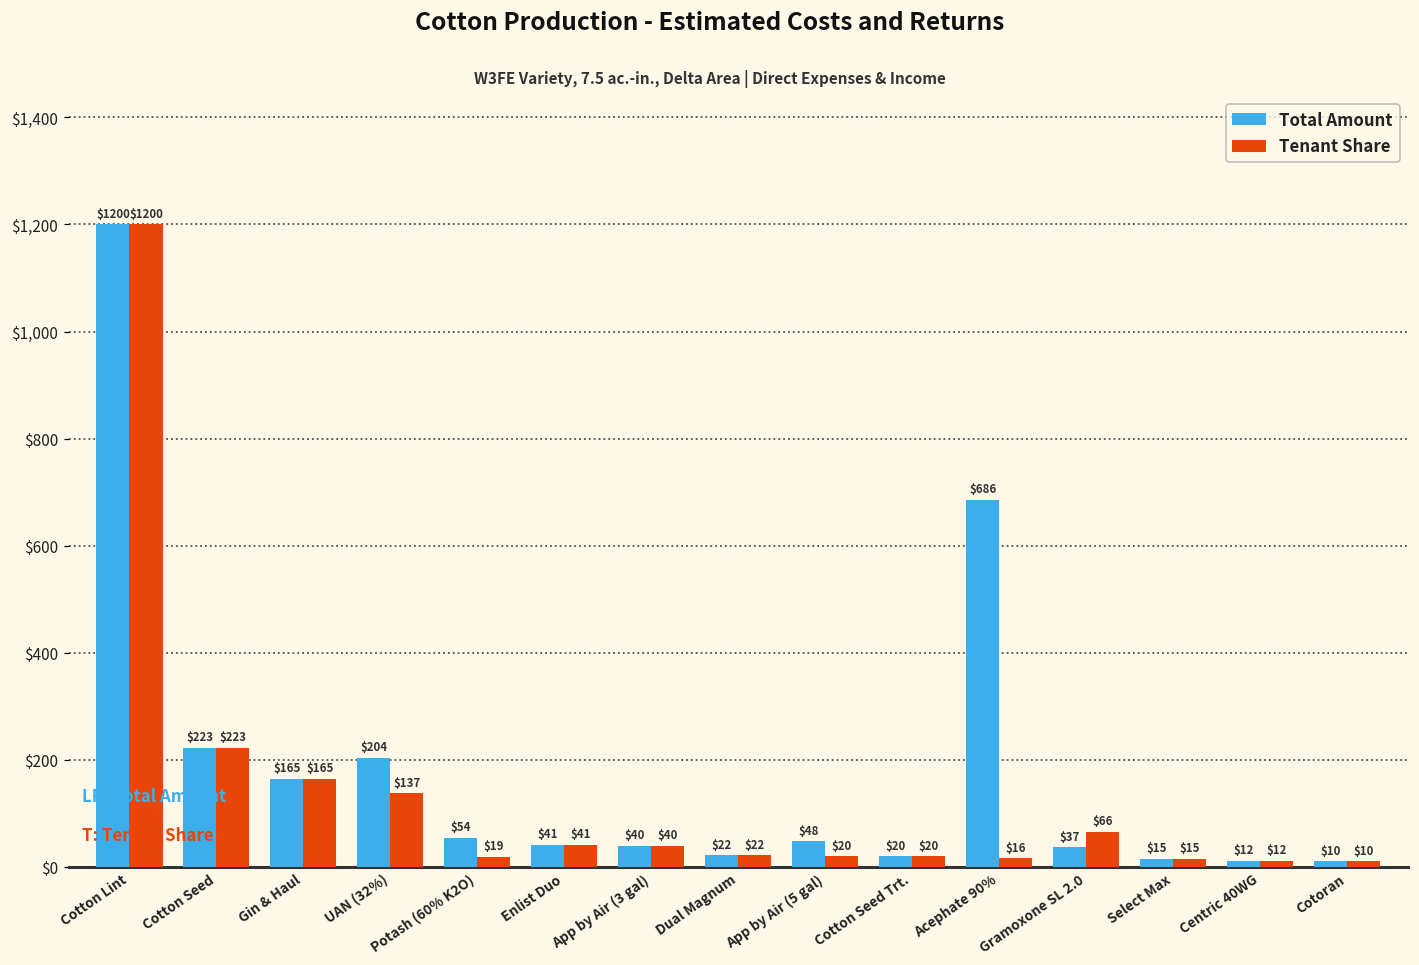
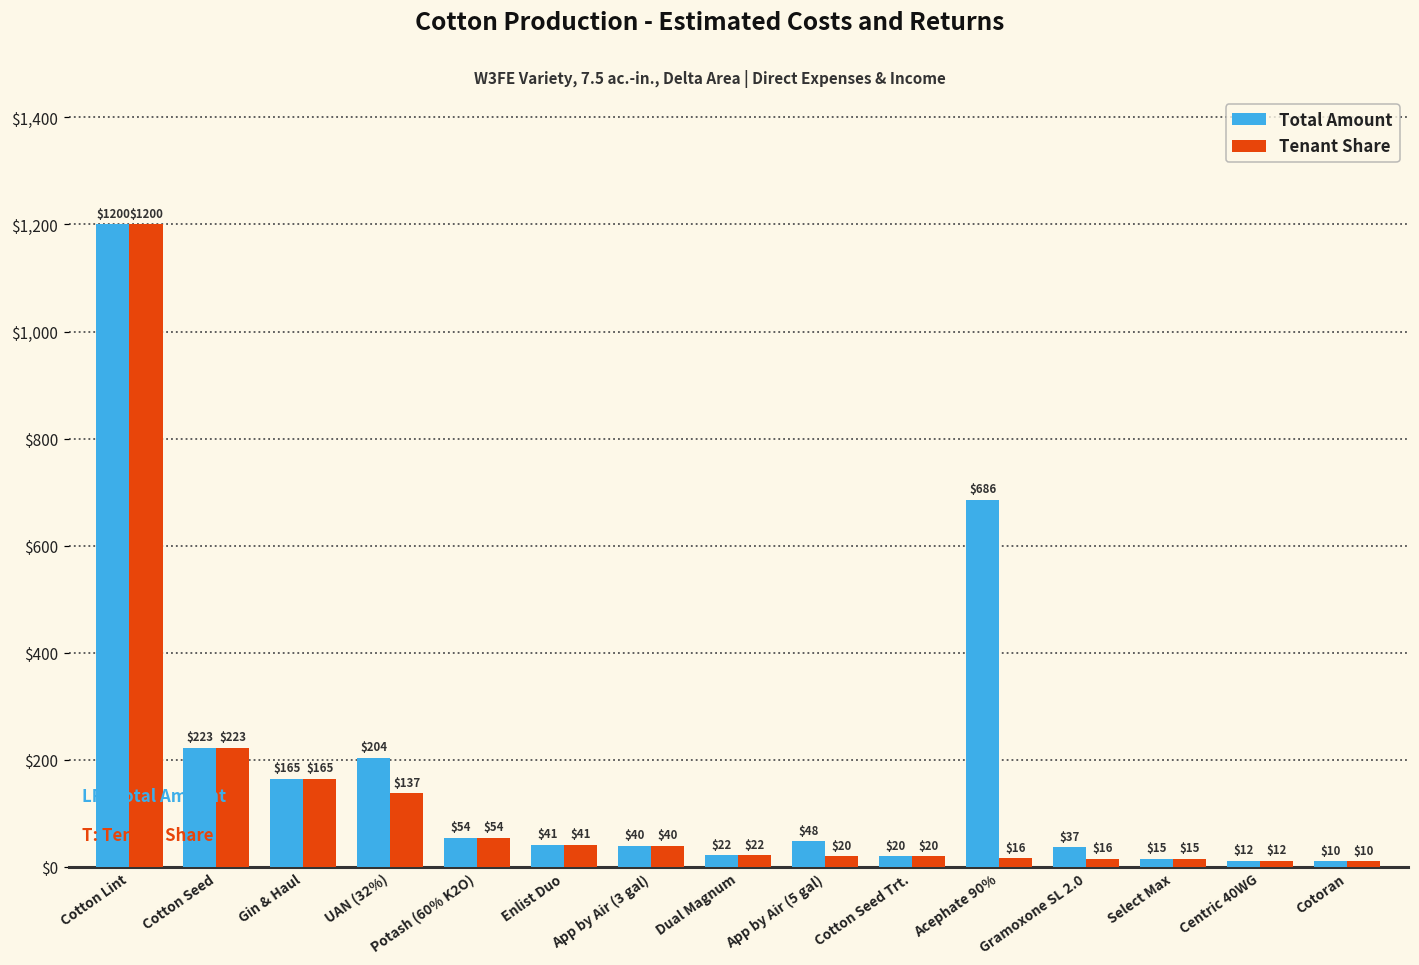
  {
    "Total Amount": {
      "Cotton Lint": "$1200",
      "Cotton Seed": "$223",
      "Gin & Haul": "$165",
      "UAN (32%)": "$204",
      "Potash (60% K2O)": "$54",
      "Enlist Duo": "$41",
      "App by Air (3 gal)": "$40",
      "Dual Magnum": "$22",
      "App by Air (5 gal)": "$48",
      "Cotton Seed Trt.": "$20",
      "Acephate 90%": "$686",
      "Gramoxone SL 2.0": "$37",
      "Select Max": "$15",
      "Centric 40WG": "$12",
      "Cotoran": "$10"
    },
    "Tenant Share": {
      "Cotton Lint": "$1200",
      "Cotton Seed": "$223",
      "Gin & Haul": "$165",
      "UAN (32%)": "$137",
-     "Potash (60% K2O)": "$19",
+     "Potash (60% K2O)": "$54",
      "Enlist Duo": "$41",
      "App by Air (3 gal)": "$40",
      "Dual Magnum": "$22",
      "App by Air (5 gal)": "$20",
      "Cotton Seed Trt.": "$20",
      "Acephate 90%": "$16",
-     "Gramoxone SL 2.0": "$66",
+     "Gramoxone SL 2.0": "$16",
      "Select Max": "$15",
      "Centric 40WG": "$12",
      "Cotoran": "$10"
    }
  }
